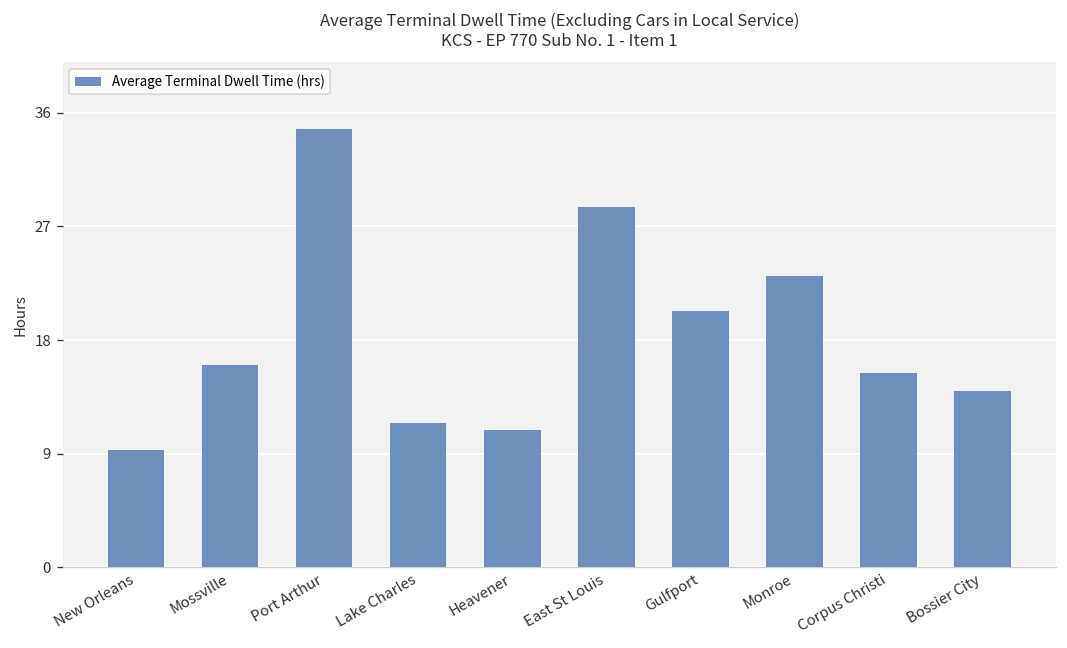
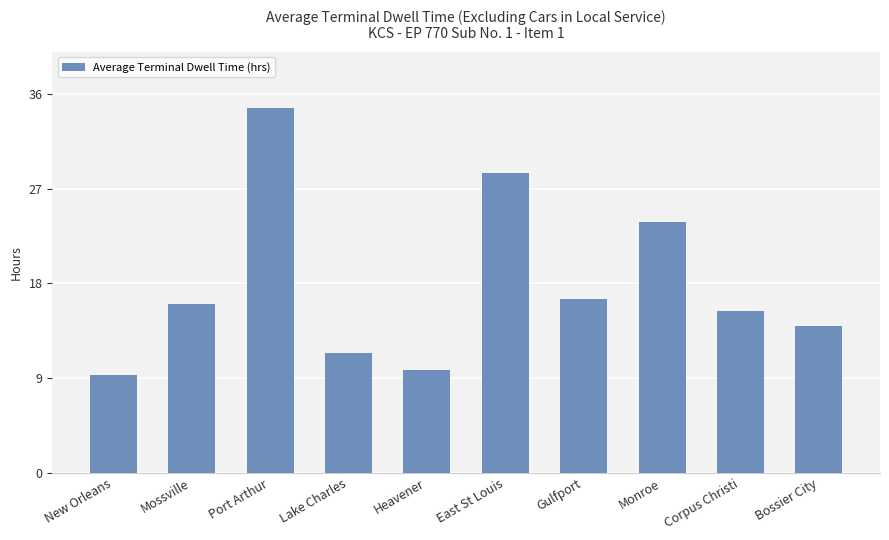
  {
    "New Orleans": 9.3,
    "Mossville": 16.0,
    "Port Arthur": 34.7,
    "Lake Charles": 11.4,
-   "Heavener": 10.8,
+   "Heavener": 9.8,
    "East St Louis": 28.5,
-   "Gulfport": 20.3,
-   "Monroe": 23.1,
+   "Gulfport": 16.5,
+   "Monroe": 23.8,
    "Corpus Christi": 15.4,
    "Bossier City": 14.0
  }
